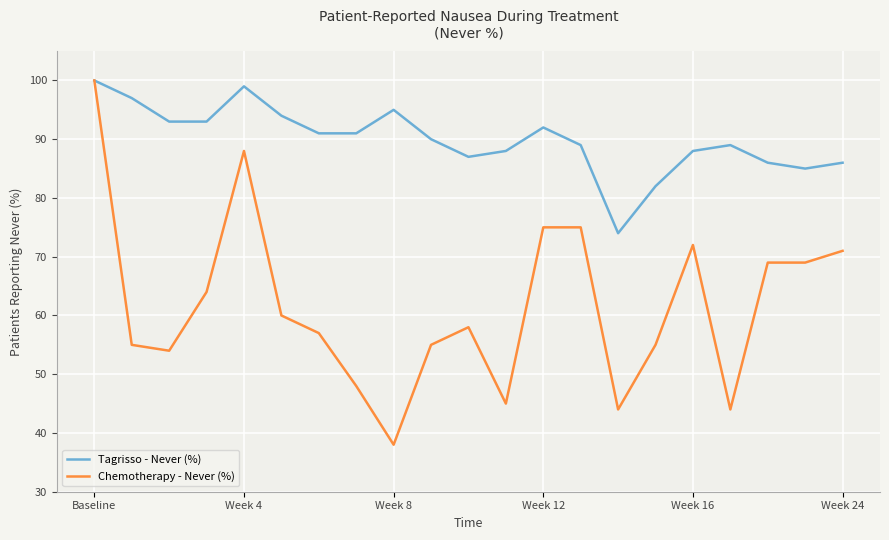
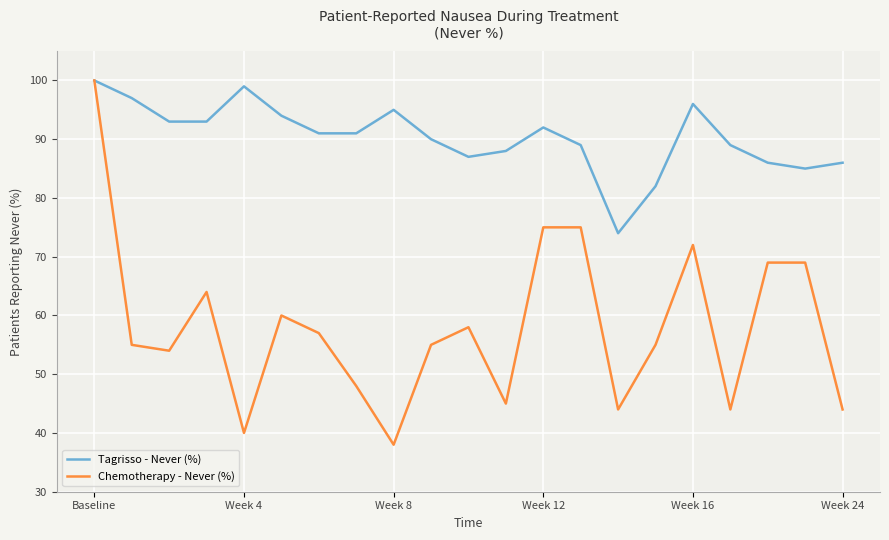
  {
    "Tagrisso - Never (%)": {
      "Week 4": 99,
      "Week 8": 95,
      "Week 12": 92,
-     "Week 16": 88,
+     "Week 16": 96,
      "Week 24": 86
    },
    "Chemotherapy - Never (%)": {
-     "Week 4": 88,
+     "Week 4": 40,
      "Week 8": 38,
      "Week 12": 75,
      "Week 16": 72,
-     "Week 24": 71
+     "Week 24": 44
    }
  }
